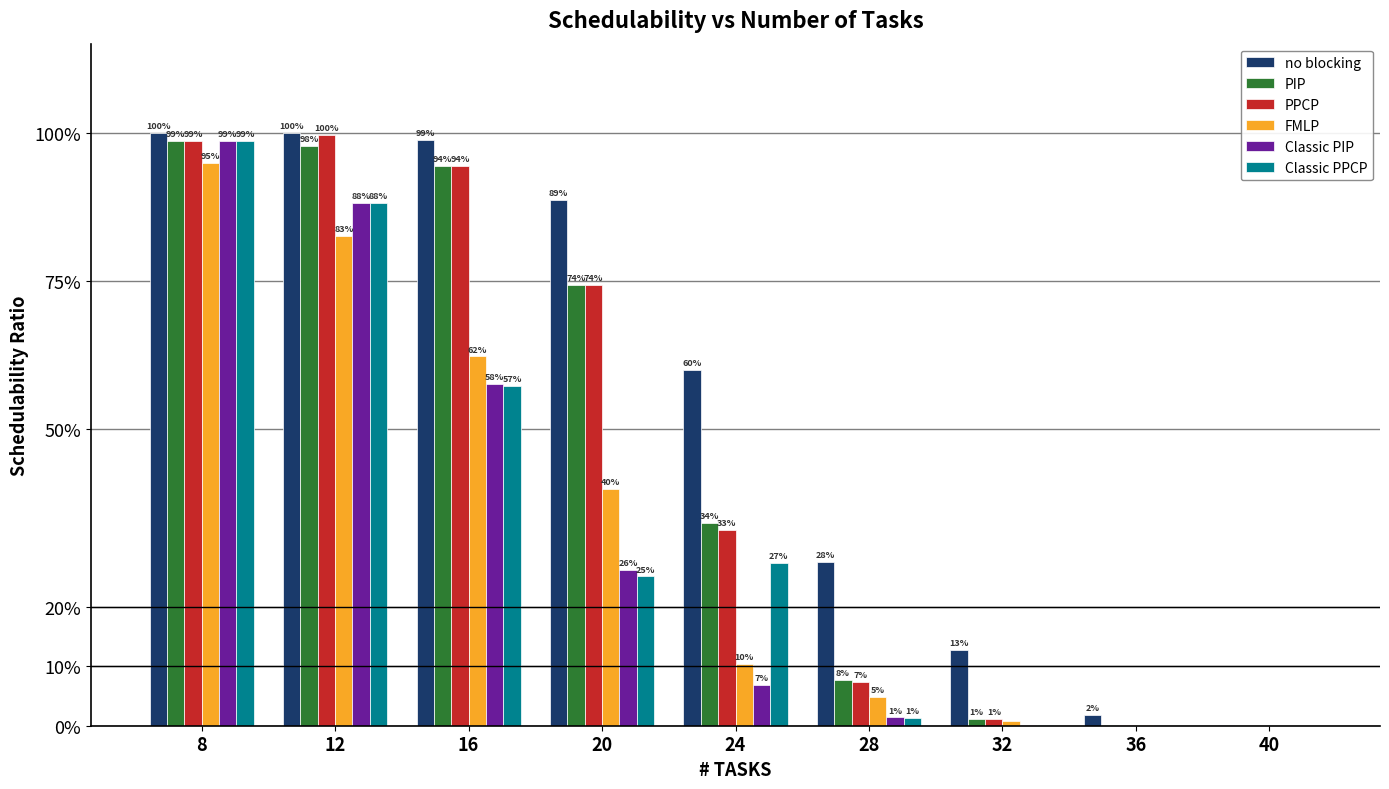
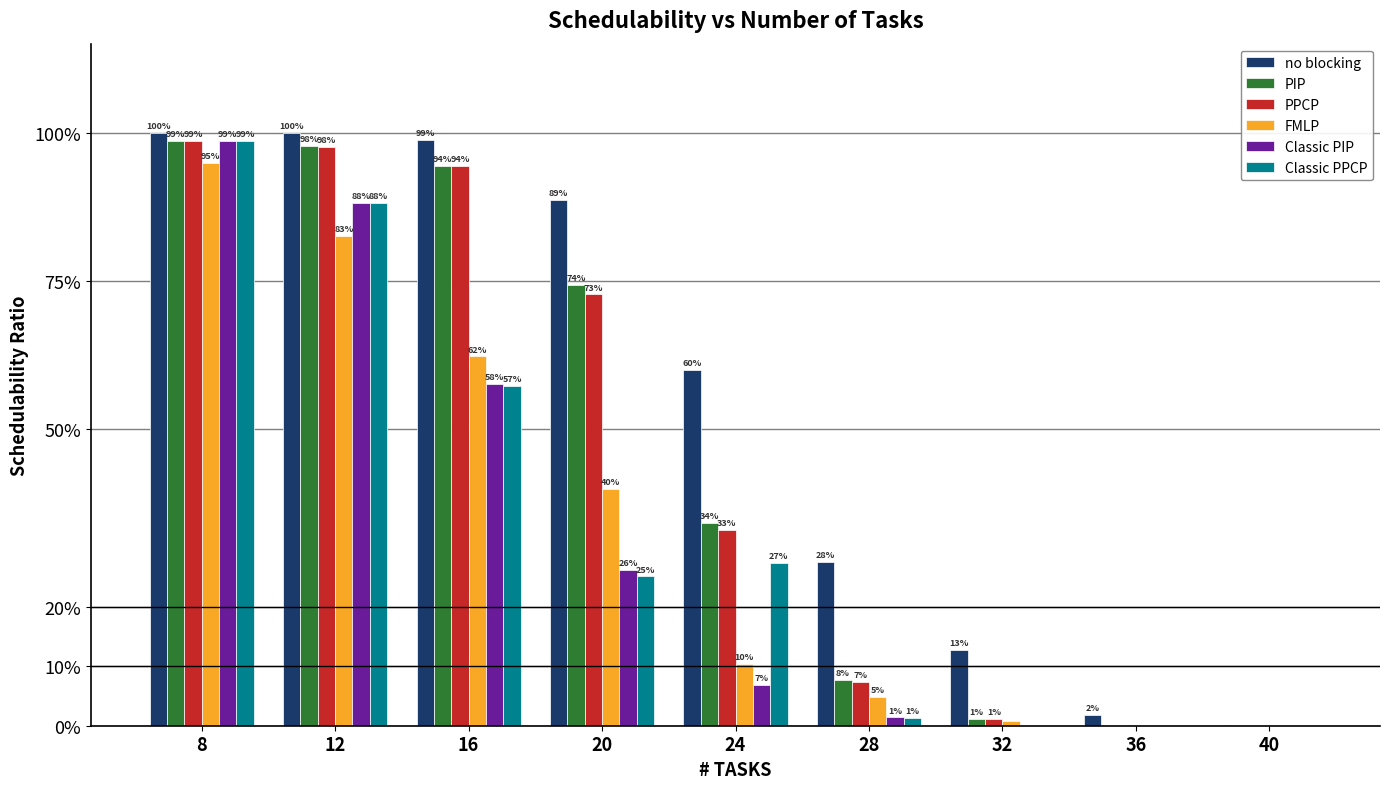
  {
    "no blocking": {
      "8": "100%",
      "12": "100%",
      "16": "99%",
      "20": "89%",
      "24": "60%",
      "28": "28%",
      "32": "13%",
      "36": "2%"
    },
    "PIP": {
      "8": "99%",
      "12": "98%",
      "16": "94%",
      "20": "74%",
      "24": "34%",
      "28": "8%",
      "32": "1%"
    },
    "PPCP": {
      "8": "99%",
-     "12": "100%",
+     "12": "98%",
      "16": "94%",
-     "20": "74%",
+     "20": "73%",
      "24": "33%",
      "28": "7%",
      "32": "1%"
    },
    "FMLP": {
      "8": "95%",
      "12": "83%",
      "16": "62%",
      "20": "40%",
      "24": "10%",
      "28": "5%"
    },
    "Classic PIP": {
      "8": "99%",
      "12": "88%",
      "16": "58%",
      "20": "26%",
      "24": "7%",
      "28": "1%"
    },
    "Classic PPCP": {
      "8": "99%",
      "12": "88%",
      "16": "57%",
      "20": "25%",
      "24": "27%",
      "28": "1%"
    }
  }
